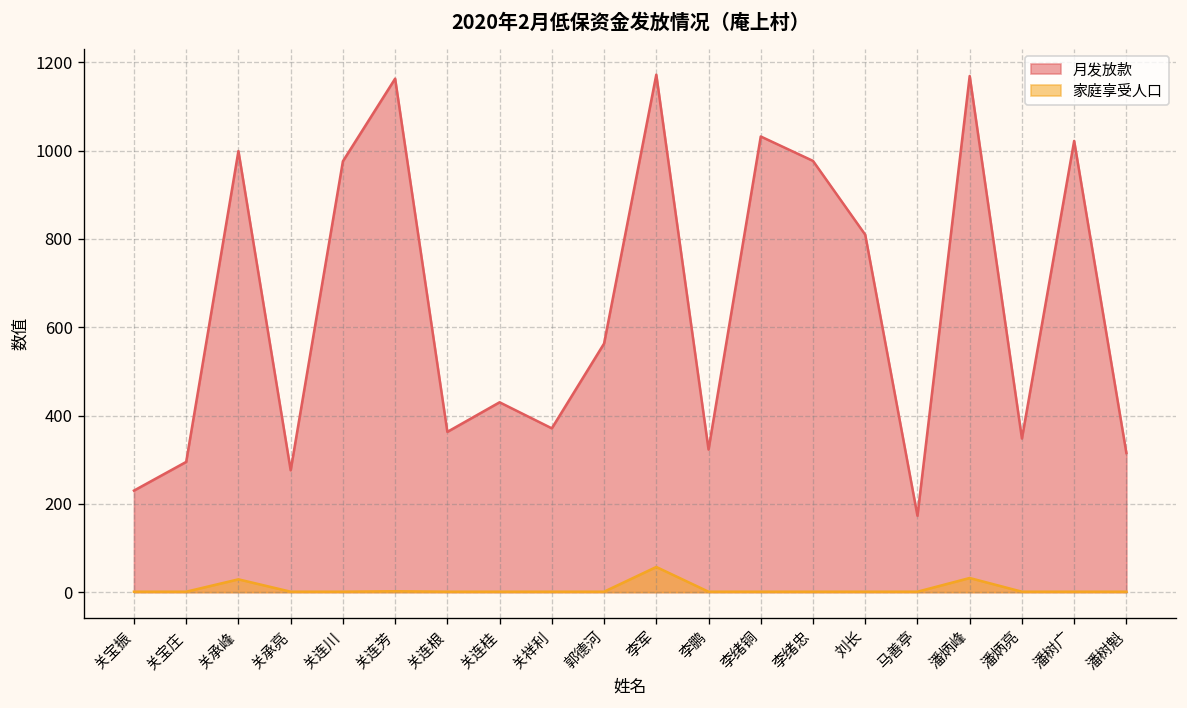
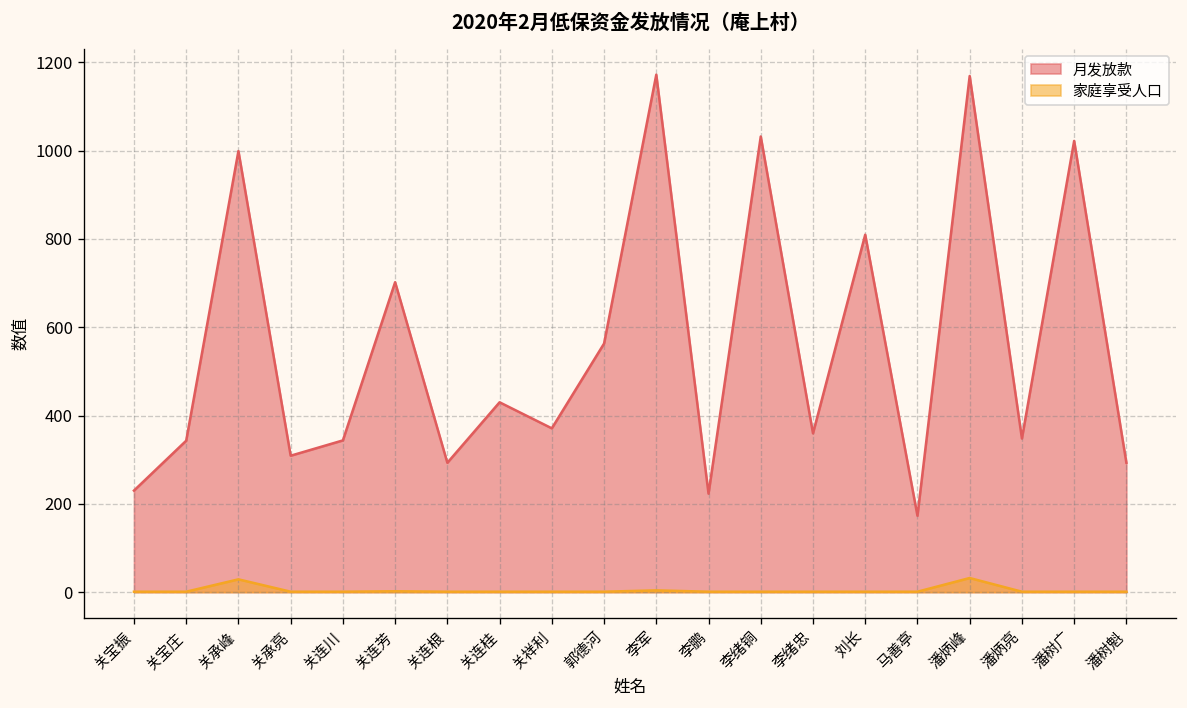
  {
    "月发放款": {
      "关宝振": 230,
-     "关宝庄": 300,
+     "关宝庄": 340,
      "关承峰": 1000,
-     "关承亮": 280,
-     "关连川": 980,
-     "关连芳": 1160,
-     "关连根": 360,
+     "关承亮": 310,
+     "关连川": 340,
+     "关连芳": 700,
+     "关连根": 290,
      "关连桂": 430,
      "关祥利": 370,
      "郭德河": 560,
      "李军": 1170,
-     "李鹏": 320,
+     "李鹏": 220,
      "李绪铜": 1030,
-     "李绪忠": 980,
+     "李绪忠": 360,
      "刘长": 810,
      "马善亭": 170,
      "潘炳峰": 1170,
      "潘炳亮": 350,
      "潘树广": 1020,
-     "潘树魁": 320
+     "潘树魁": 290
    },
    "家庭享受人口": {
      "关宝振": 0,
      "关宝庄": 0,
      "关承峰": 30,
      "关承亮": 0,
      "关连川": 0,
      "关连芳": 0,
      "关连根": 0,
      "关连桂": 0,
      "关祥利": 0,
      "郭德河": 0,
-     "李军": 60,
+     "李军": 0,
      "李鹏": 0,
      "李绪铜": 0,
      "李绪忠": 0,
      "刘长": 0,
      "马善亭": 0,
      "潘炳峰": 30,
      "潘炳亮": 0,
      "潘树广": 0,
      "潘树魁": 0
    }
  }
